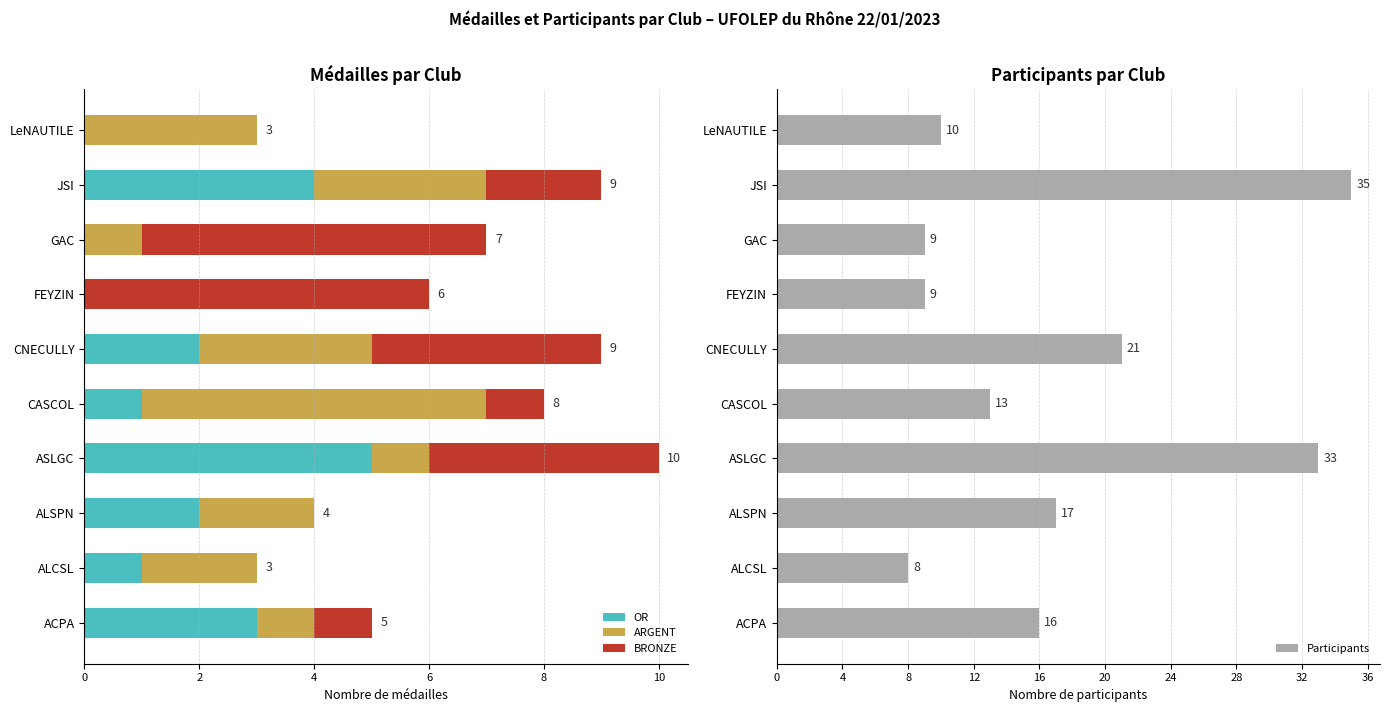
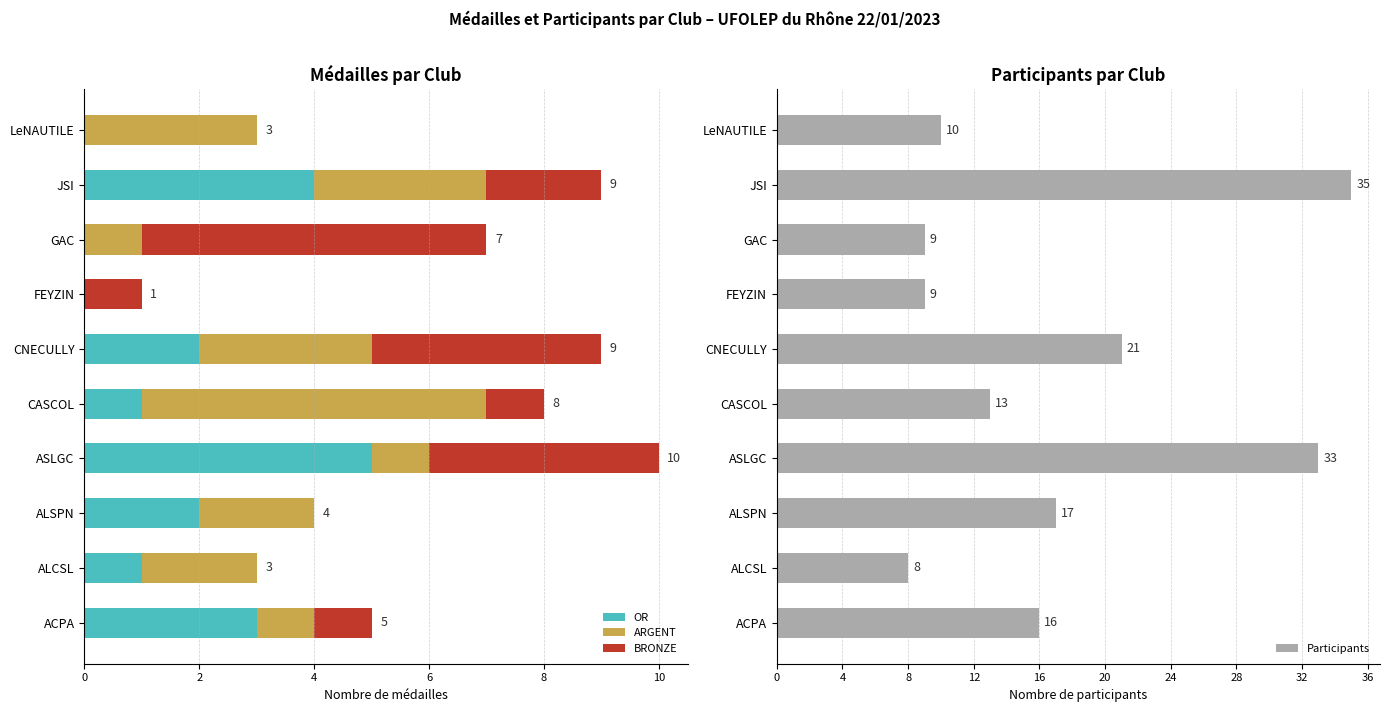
  {
    "Médailles par Club": {
      "OR": {
        "LeNAUTILE": 0.0,
        "JSI": 4.0,
        "GAC": 0.0,
        "FEYZIN": 0.0,
        "CNECULLY": 2.0,
        "CASCOL": 1.0,
        "ASLGC": 5.0,
        "ALSPN": 2.0,
        "ALCSL": 1.0,
        "ACPA": 3.0
      },
      "ARGENT": {
        "LeNAUTILE": 3
      },
      "BRONZE": {
-       "FEYZIN": 6
+       "FEYZIN": 1
      }
    },
    "Participants par Club": {
      "LeNAUTILE": 10,
      "JSI": 35,
      "GAC": 9,
      "FEYZIN": 9,
      "CNECULLY": 21,
      "CASCOL": 13,
      "ASLGC": 33,
      "ALSPN": 17,
      "ALCSL": 8,
      "ACPA": 16
    }
  }
